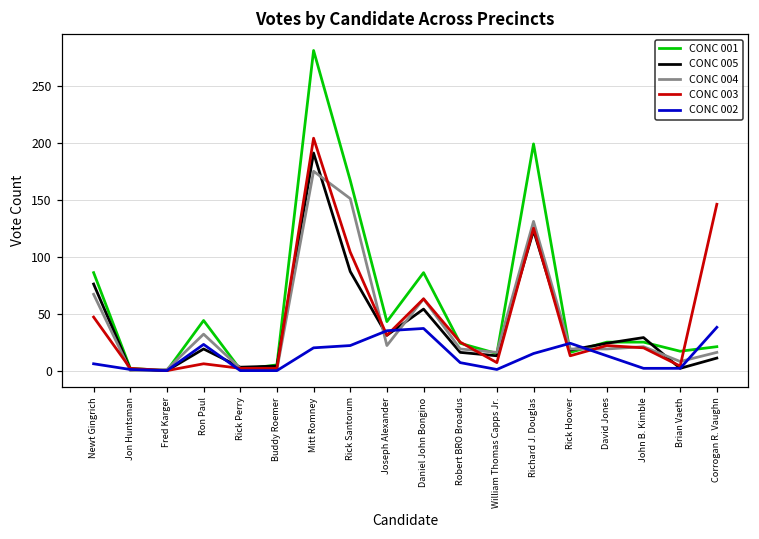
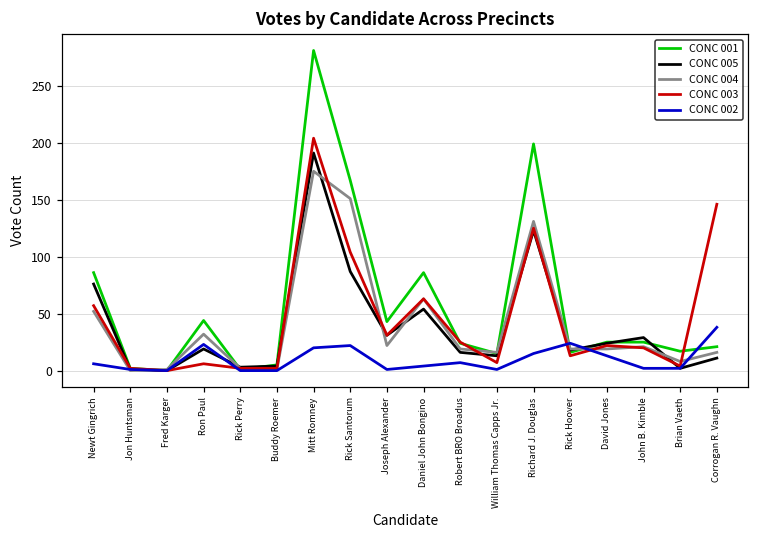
  {
    "CONC 001": {
      "Newt Gingrich": 86,
      "Ron Paul": 44,
      "Mitt Romney": 281,
      "Rick Santorum": 167,
      "Joseph Alexander": 43,
      "Daniel John Bongino": 86,
      "Richard J. Douglas": 199,
      "John B. Kimble": 25,
      "Brian Vaeth": 17,
      "Corrogan R. Vaughn": 21
    },
    "CONC 005": {
      "Newt Gingrich": 76,
      "Ron Paul": 19,
      "Mitt Romney": 191,
      "Rick Santorum": 87,
      "Daniel John Bongino": 54,
      "Robert BRO Broadus": 16,
      "John B. Kimble": 29,
      "Corrogan R. Vaughn": 11
    },
    "CONC 004": {
-     "Newt Gingrich": 67,
+     "Newt Gingrich": 52,
      "Ron Paul": 32,
      "Mitt Romney": 175,
      "Rick Santorum": 151,
      "Joseph Alexander": 22,
      "Robert BRO Broadus": 19,
      "Richard J. Douglas": 131,
      "David Jones": 19,
      "Brian Vaeth": 8,
      "Corrogan R. Vaughn": 16
    },
    "CONC 003": {
-     "Newt Gingrich": 47,
+     "Newt Gingrich": 57,
      "Ron Paul": 6,
      "Mitt Romney": 204,
      "Rick Santorum": 104,
      "William Thomas Capps Jr.": 7,
      "Rick Hoover": 13,
      "Corrogan R. Vaughn": 146
    },
    "CONC 002": {
      "Newt Gingrich": 6,
      "Ron Paul": 23,
      "Mitt Romney": 20,
      "Rick Santorum": 22,
-     "Joseph Alexander": 35,
-     "Daniel John Bongino": 37,
+     "Joseph Alexander": 1,
+     "Daniel John Bongino": 4,
      "Robert BRO Broadus": 7,
      "William Thomas Capps Jr.": 1,
      "Richard J. Douglas": 15,
      "Rick Hoover": 24,
      "David Jones": 13,
      "John B. Kimble": 2,
      "Corrogan R. Vaughn": 38
    }
  }
